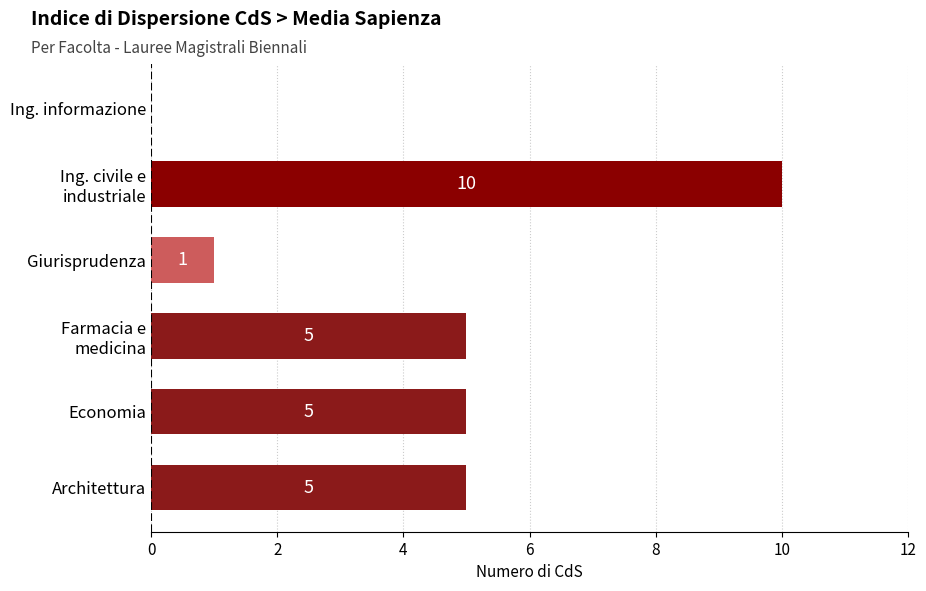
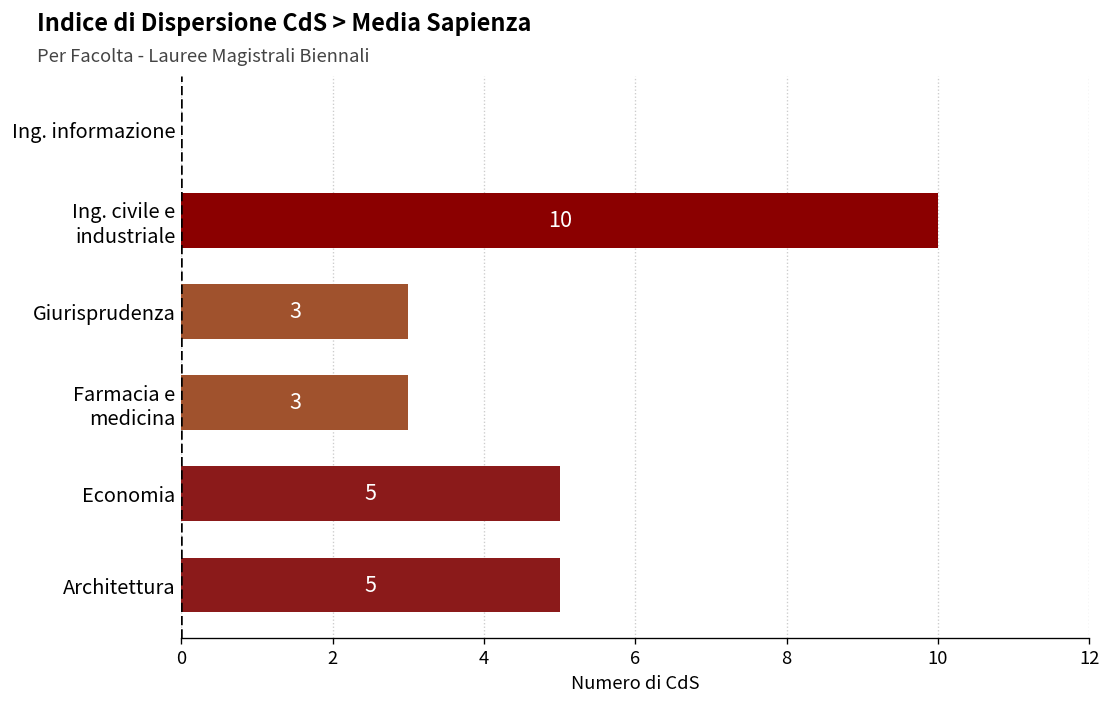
  {
    "Ing. civile e industriale": 10,
-   "Giurisprudenza": 1,
-   "Farmacia e medicina": 5,
+   "Giurisprudenza": 3,
+   "Farmacia e medicina": 3,
    "Economia": 5,
    "Architettura": 5
  }
